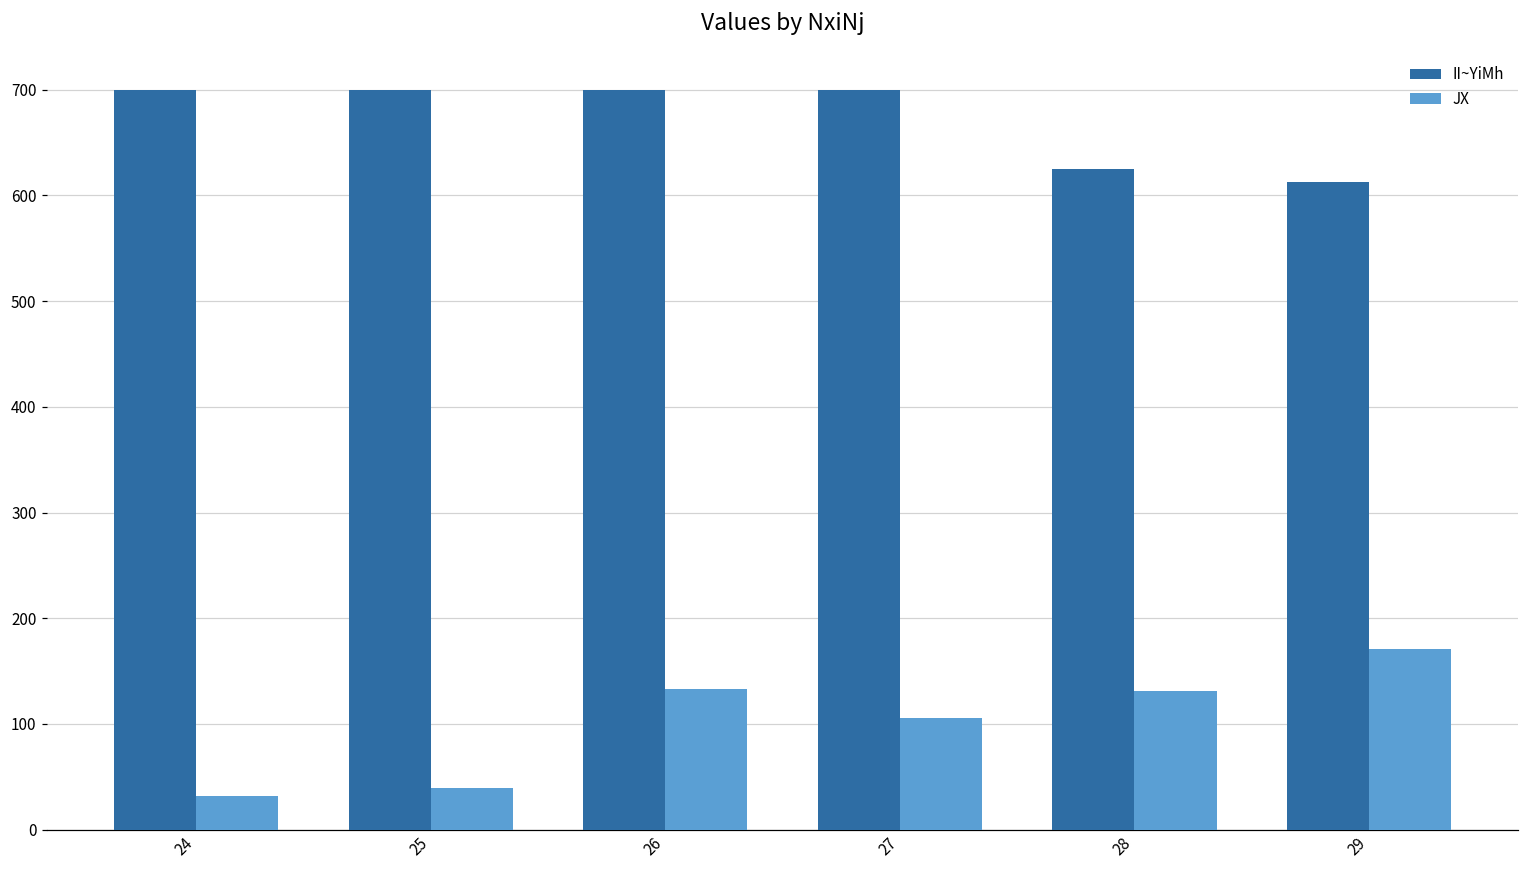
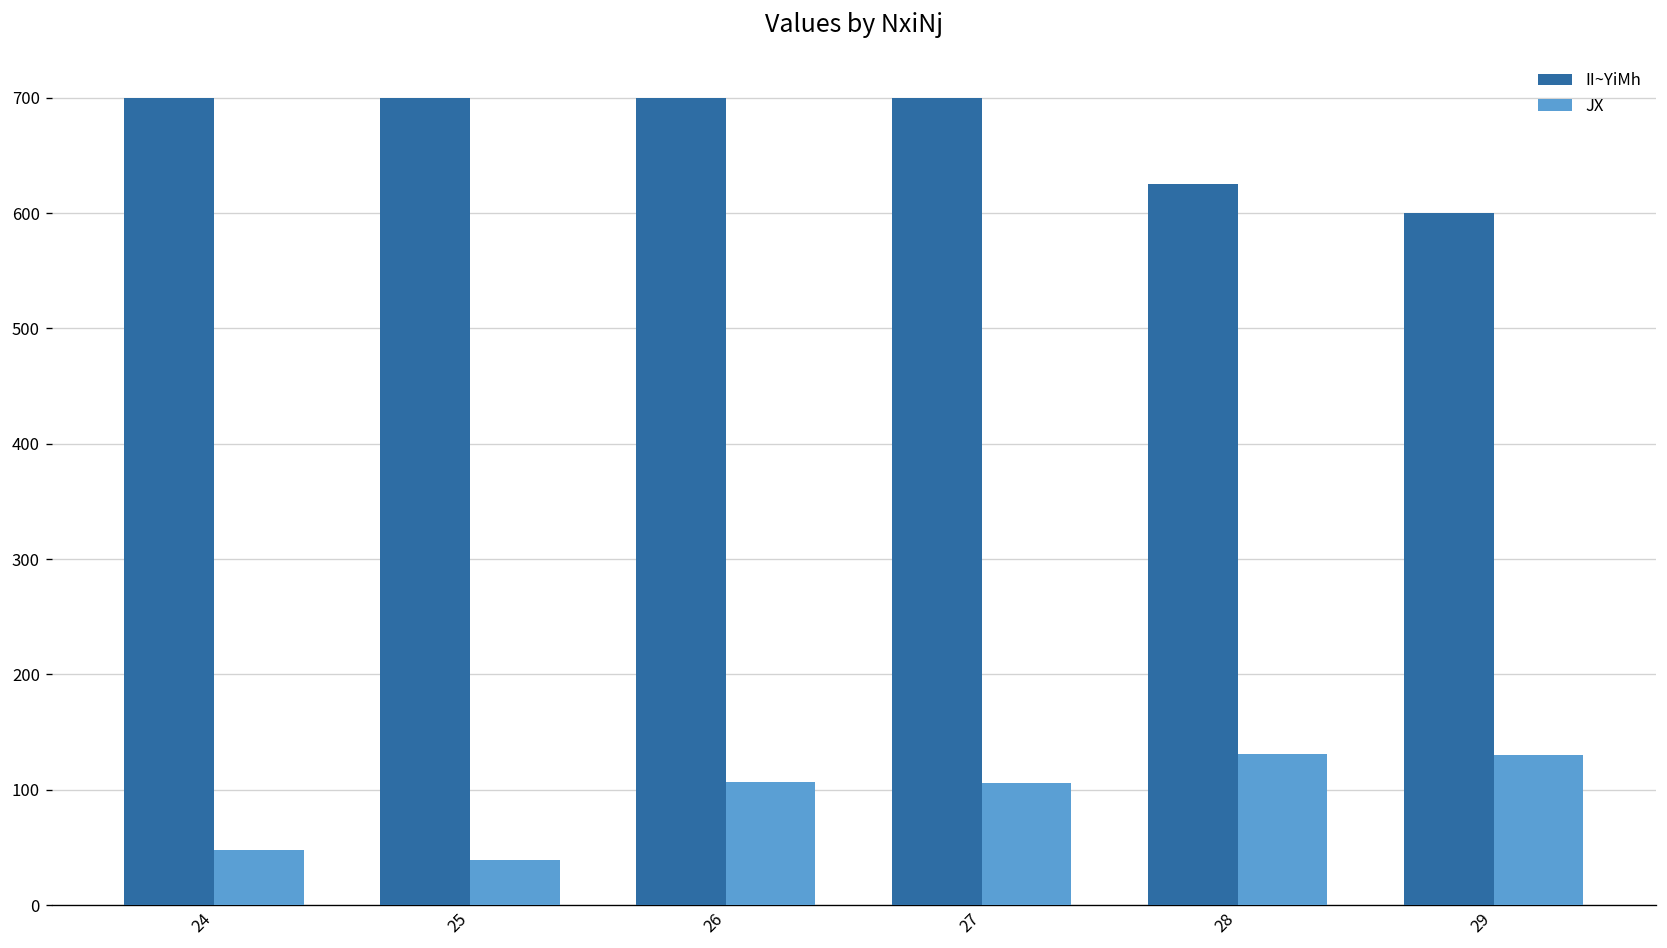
  {
    "II~YiMh": {
      "24": 700,
      "25": 700,
      "26": 700,
      "27": 700,
      "28": 630,
-     "29": 610
+     "29": 600
    },
    "JX": {
-     "24": 30,
+     "24": 50,
      "25": 40,
-     "26": 130,
+     "26": 110,
      "27": 110,
      "28": 130,
-     "29": 170
+     "29": 130
    }
  }
